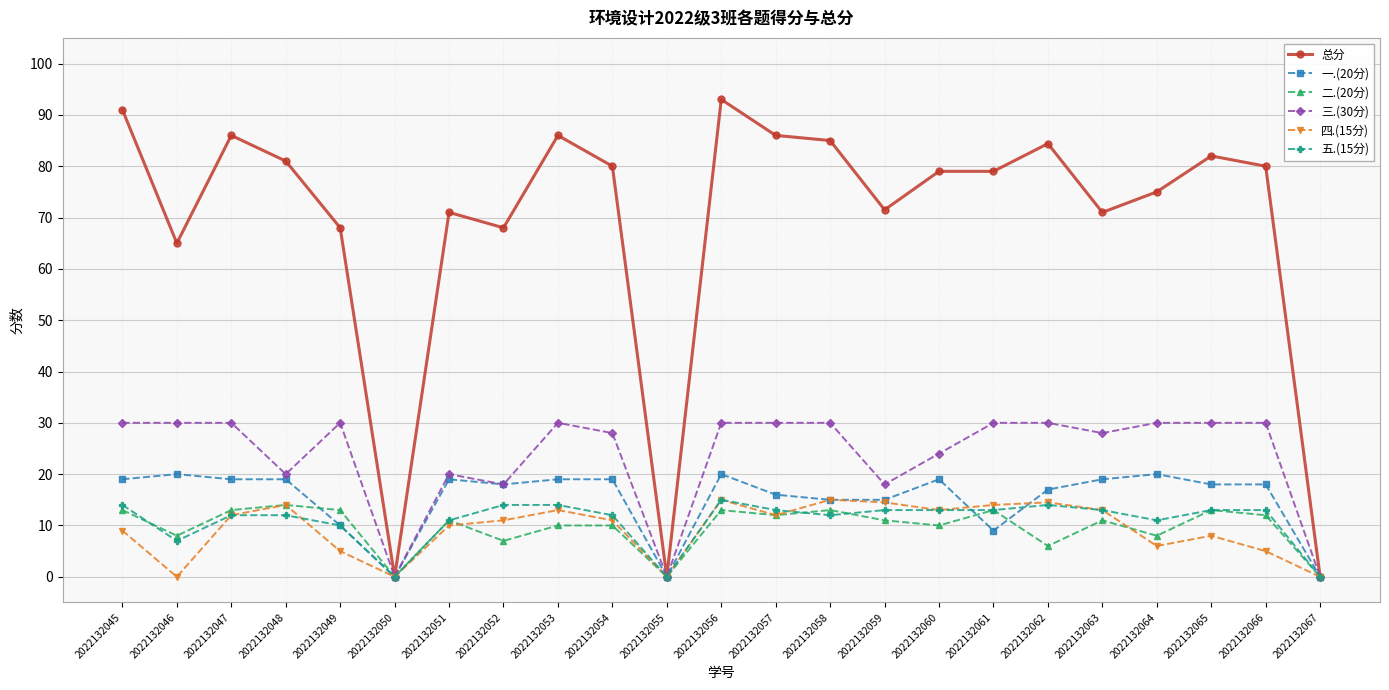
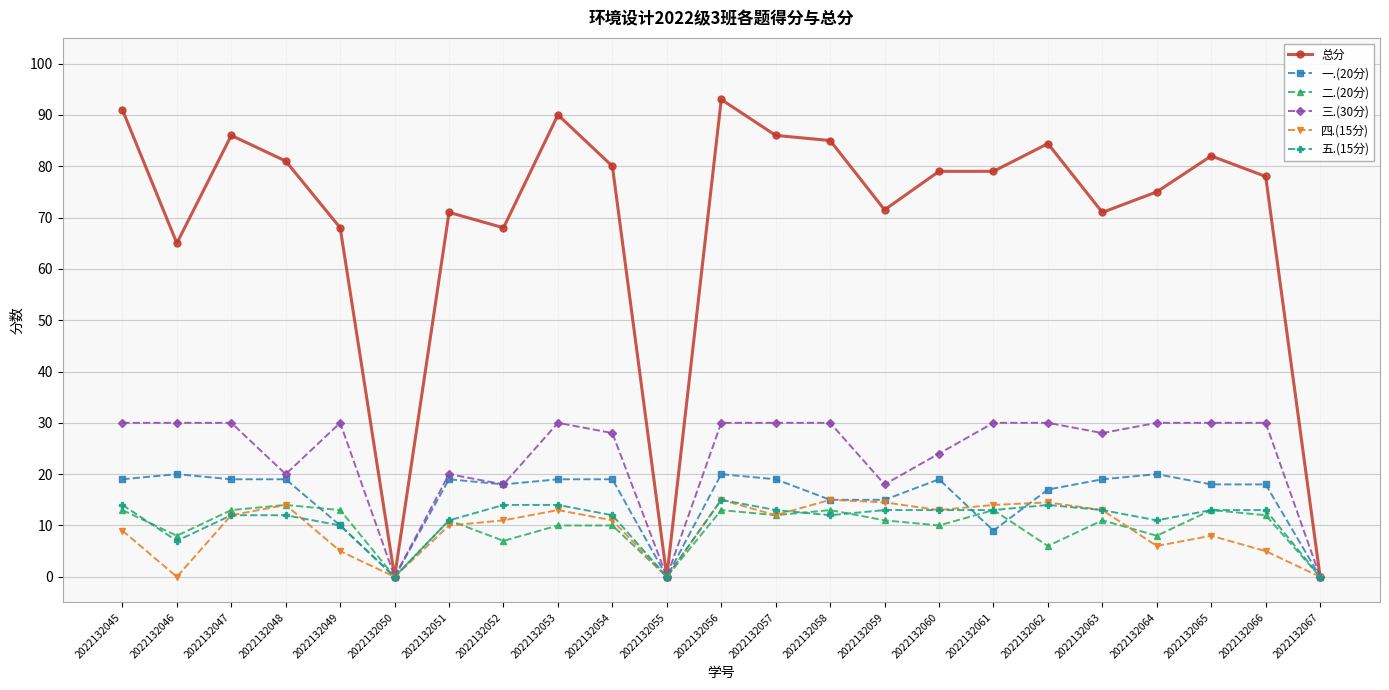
  {
    "总分": {
      "2022132045": 91,
      "2022132046": 65,
      "2022132047": 86,
      "2022132048": 81,
      "2022132049": 68,
      "2022132051": 71,
      "2022132052": 68,
-     "2022132053": 86,
+     "2022132053": 90,
      "2022132054": 80,
      "2022132056": 93,
      "2022132057": 86,
      "2022132058": 85,
      "2022132059": 72,
      "2022132060": 79,
      "2022132061": 79,
      "2022132062": 84,
      "2022132063": 71,
      "2022132064": 75,
      "2022132065": 82,
-     "2022132066": 80
+     "2022132066": 78
    },
    "一.(20分)": {
      "2022132045": 19,
      "2022132046": 20,
      "2022132047": 19,
      "2022132048": 19,
      "2022132051": 19,
      "2022132053": 19,
      "2022132054": 19,
      "2022132056": 20,
-     "2022132057": 16,
+     "2022132057": 19,
      "2022132059": 15,
      "2022132060": 19,
      "2022132061": 9,
      "2022132062": 17,
      "2022132063": 19,
      "2022132064": 20,
      "2022132065": 18,
      "2022132066": 18
    },
    "三.(30分)": {
      "2022132045": 30,
      "2022132046": 30,
      "2022132047": 30,
      "2022132048": 20,
      "2022132049": 30,
      "2022132051": 20,
      "2022132053": 30,
      "2022132054": 28,
      "2022132056": 30,
      "2022132057": 30,
      "2022132058": 30,
      "2022132059": 18,
      "2022132060": 24,
      "2022132061": 30,
      "2022132062": 30,
      "2022132063": 28,
      "2022132064": 30,
      "2022132065": 30,
      "2022132066": 30
    },
    "四.(15分)": {
      "2022132045": 9,
      "2022132046": 0,
      "2022132049": 5,
      "2022132051": 10,
      "2022132052": 11,
      "2022132053": 13,
      "2022132054": 11,
      "2022132059": 15,
      "2022132061": 14,
      "2022132064": 6,
      "2022132065": 8,
      "2022132066": 5
    }
  }
